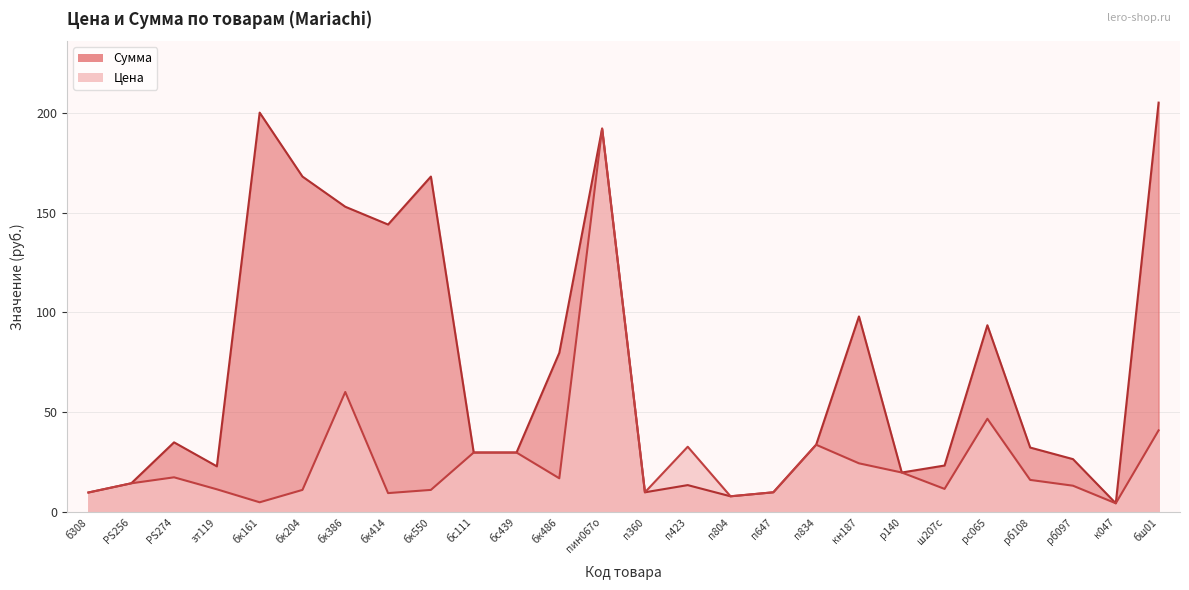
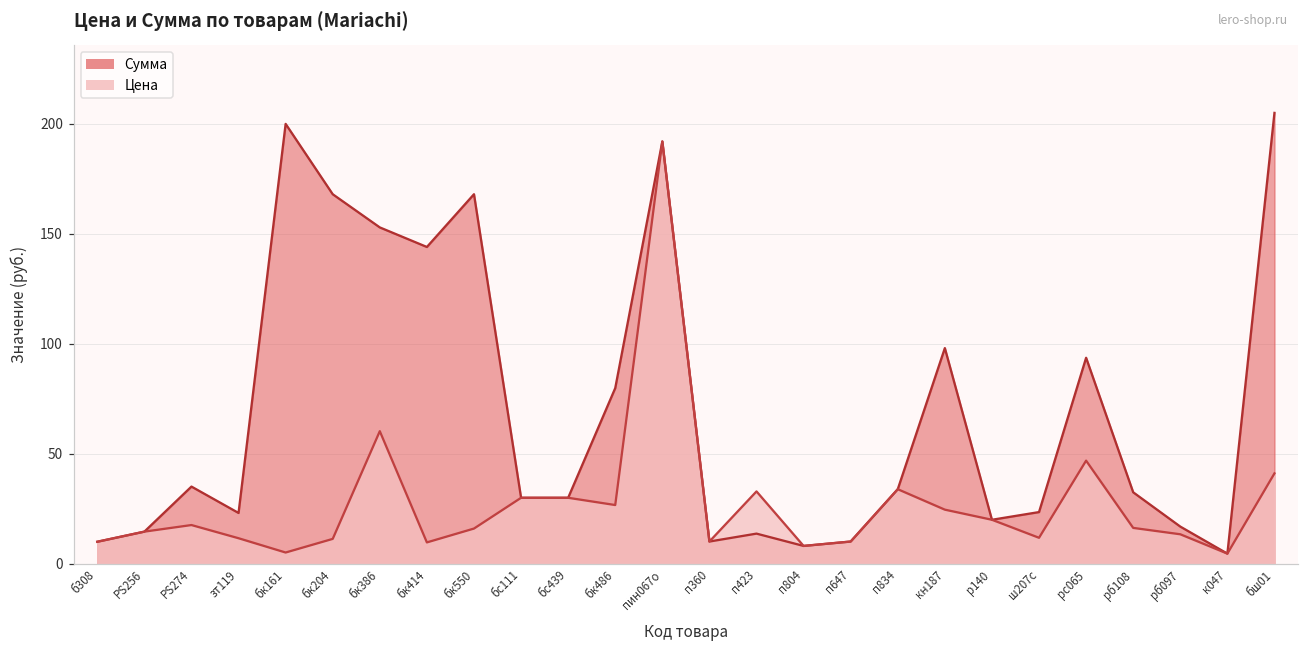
  {
    "Сумма": {
      "PS274": 35,
      "зт119": 23,
      "бк161": 200,
      "бк204": 168,
      "бк386": 153,
      "бк414": 144,
      "бк550": 168,
      "бк486": 80,
      "п423": 14,
      "кн187": 98,
      "ш207с": 23,
      "рс065": 94,
      "рб108": 32,
-     "рб097": 27,
+     "рб097": 17,
      "бш01": 205
    },
    "Цена": {
      "PS274": 18,
      "зт119": 12,
      "бк161": 5,
      "бк204": 11,
      "бк386": 60,
      "бк414": 10,
-     "бк550": 11,
-     "бк486": 17,
+     "бк550": 16,
+     "бк486": 27,
      "п423": 33,
      "кн187": 25,
      "ш207с": 12,
      "рс065": 47,
      "рб108": 16,
      "рб097": 13,
      "бш01": 41
    }
  }
